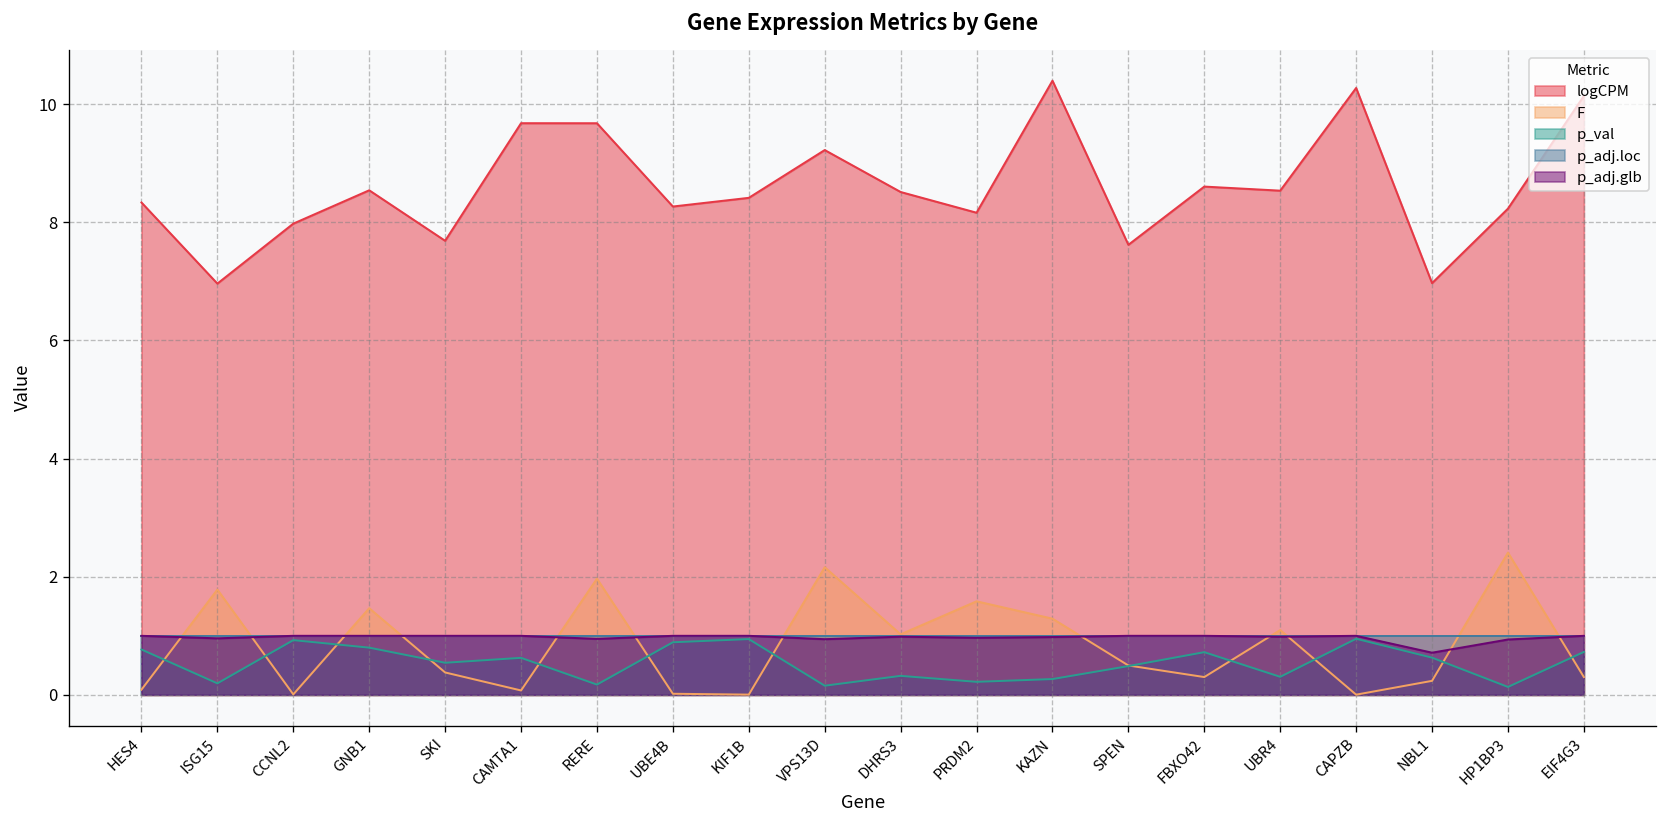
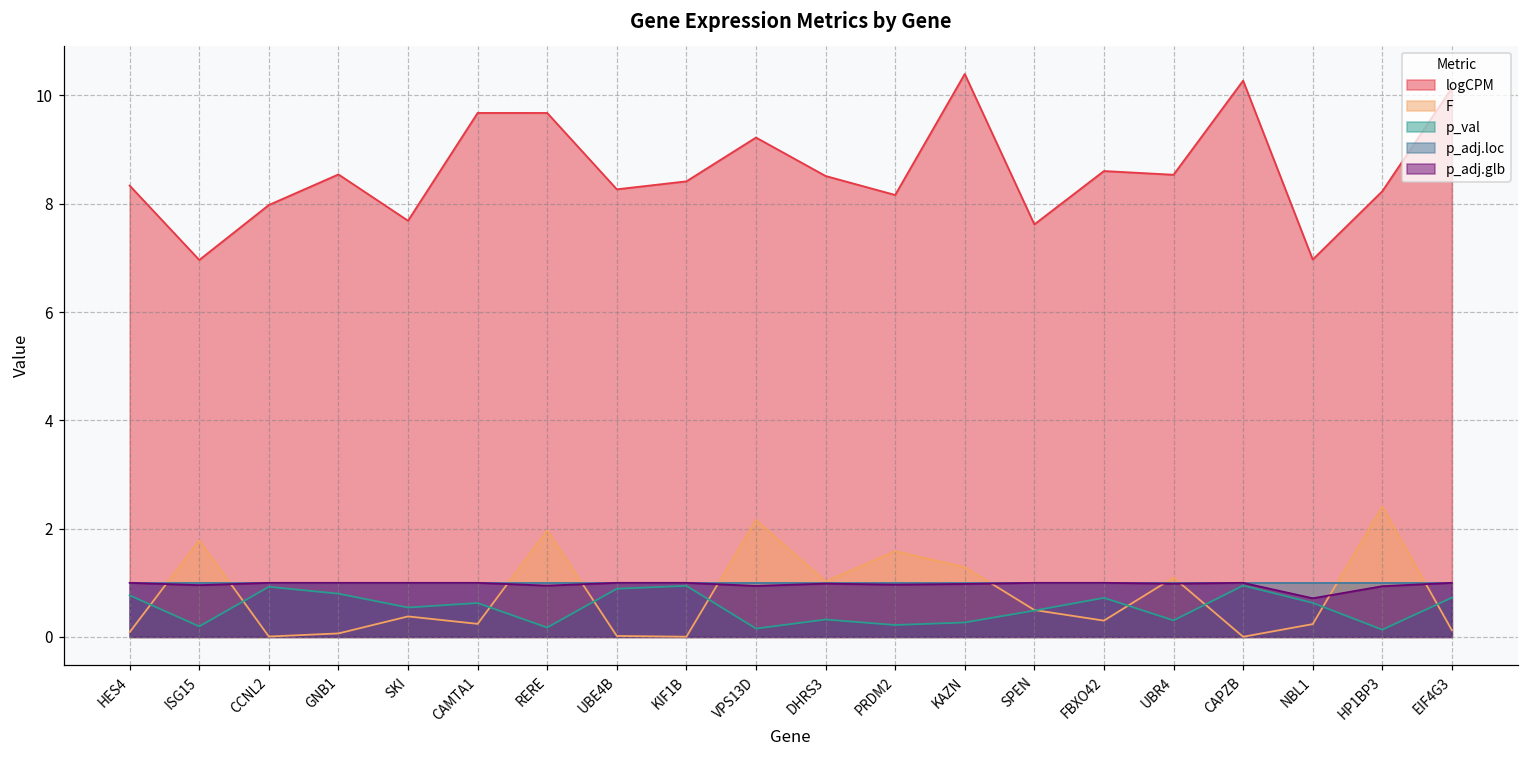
  {
    "logCPM": {
      "HES4": 8.3,
      "ISG15": 7.0,
      "CCNL2": 8.0,
      "GNB1": 8.5,
      "SKI": 7.7,
      "CAMTA1": 9.7,
      "RERE": 9.7,
      "UBE4B": 8.3,
      "KIF1B": 8.4,
      "VPS13D": 9.2,
      "DHRS3": 8.5,
      "PRDM2": 8.2,
      "KAZN": 10.4,
      "SPEN": 7.6,
      "FBXO42": 8.6,
      "UBR4": 8.5,
      "CAPZB": 10.3,
      "NBL1": 7.0,
      "HP1BP3": 8.2
    },
    "F": {
      "HES4": 0.1,
      "ISG15": 1.8,
      "CCNL2": 0.0,
-     "GNB1": 1.5,
+     "GNB1": 0.1,
      "SKI": 0.4,
-     "CAMTA1": 0.1,
+     "CAMTA1": 0.2,
      "RERE": 2.0,
      "UBE4B": 0.0,
      "KIF1B": 0.0,
      "VPS13D": 2.2,
      "PRDM2": 1.6,
      "KAZN": 1.3,
      "FBXO42": 0.3,
      "UBR4": 1.1,
      "CAPZB": 0.0,
      "NBL1": 0.2,
      "HP1BP3": 2.4,
-     "EIF4G3": 0.3
+     "EIF4G3": 0.1
    },
    "p_adj.glb": {
      "VPS13D": 0.9,
      "NBL1": 0.7,
      "HP1BP3": 0.9
    }
  }
